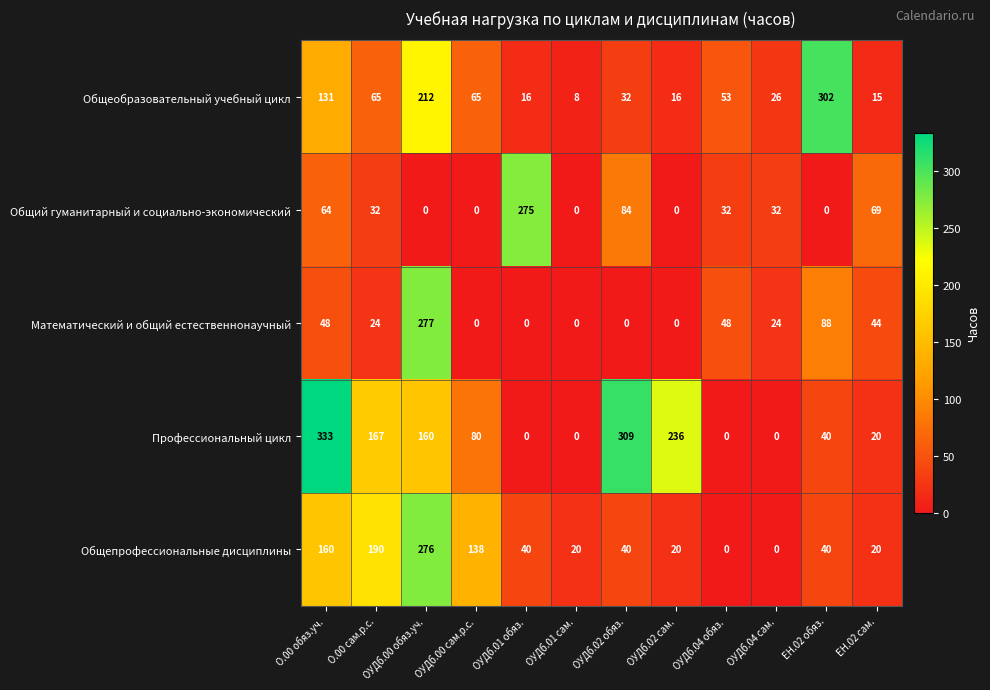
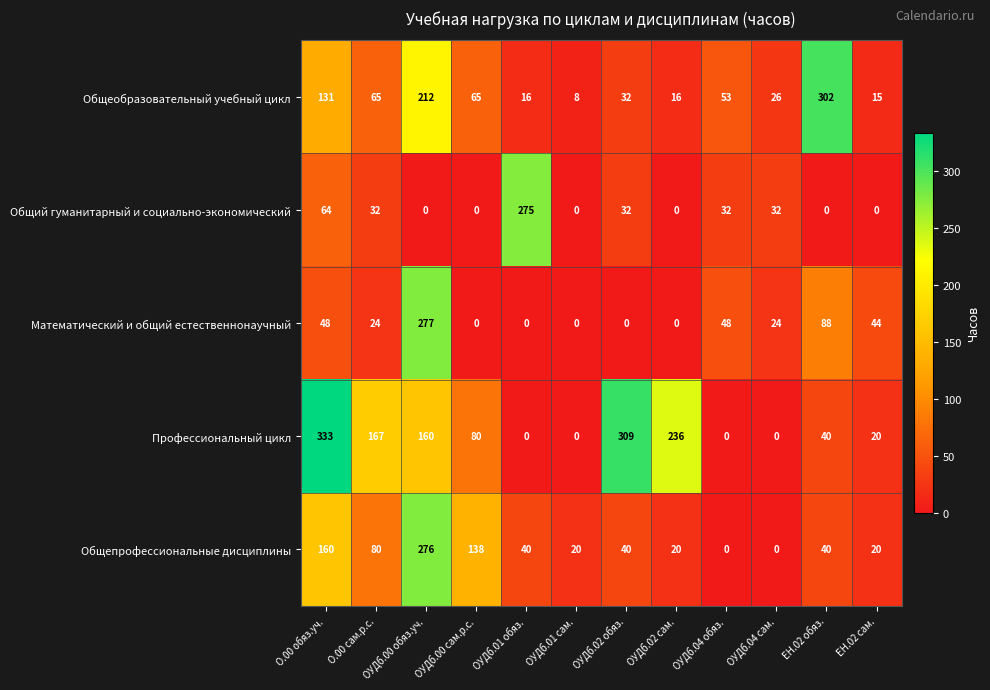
  {
    "Общеобразовательный учебный цикл": {
      "О.00 обяз.уч.": 131,
      "О.00 сам.р.с.": 65,
      "ОУДб.00 обяз.уч.": 212,
      "ОУДб.00 сам.р.с.": 65,
      "ОУДб.01 обяз.": 16,
      "ОУДб.01 сам.": 8,
      "ОУДб.02 обяз.": 32,
      "ОУДб.02 сам.": 16,
      "ОУДб.04 обяз.": 53,
      "ОУДб.04 сам.": 26,
      "ЕН.02 обяз.": 302,
      "ЕН.02 сам.": 15
    },
    "Общий гуманитарный и социально-экономический": {
      "О.00 обяз.уч.": 64,
      "О.00 сам.р.с.": 32,
      "ОУДб.00 обяз.уч.": 0,
      "ОУДб.00 сам.р.с.": 0,
      "ОУДб.01 обяз.": 275,
      "ОУДб.01 сам.": 0,
-     "ОУДб.02 обяз.": 84,
+     "ОУДб.02 обяз.": 32,
      "ОУДб.02 сам.": 0,
      "ОУДб.04 обяз.": 32,
      "ОУДб.04 сам.": 32,
      "ЕН.02 обяз.": 0,
-     "ЕН.02 сам.": 69
+     "ЕН.02 сам.": 0
    },
    "Математический и общий естественнонаучный": {
      "О.00 обяз.уч.": 48,
      "О.00 сам.р.с.": 24,
      "ОУДб.00 обяз.уч.": 277,
      "ОУДб.00 сам.р.с.": 0,
      "ОУДб.01 обяз.": 0,
      "ОУДб.01 сам.": 0,
      "ОУДб.02 обяз.": 0,
      "ОУДб.02 сам.": 0,
      "ОУДб.04 обяз.": 48,
      "ОУДб.04 сам.": 24,
      "ЕН.02 обяз.": 88,
      "ЕН.02 сам.": 44
    },
    "Профессиональный цикл": {
      "О.00 обяз.уч.": 333,
      "О.00 сам.р.с.": 167,
      "ОУДб.00 обяз.уч.": 160,
      "ОУДб.00 сам.р.с.": 80,
      "ОУДб.01 обяз.": 0,
      "ОУДб.01 сам.": 0,
      "ОУДб.02 обяз.": 309,
      "ОУДб.02 сам.": 236,
      "ОУДб.04 обяз.": 0,
      "ОУДб.04 сам.": 0,
      "ЕН.02 обяз.": 40,
      "ЕН.02 сам.": 20
    },
    "Общепрофессиональные дисциплины": {
      "О.00 обяз.уч.": 160,
-     "О.00 сам.р.с.": 190,
+     "О.00 сам.р.с.": 80,
      "ОУДб.00 обяз.уч.": 276,
      "ОУДб.00 сам.р.с.": 138,
      "ОУДб.01 обяз.": 40,
      "ОУДб.01 сам.": 20,
      "ОУДб.02 обяз.": 40,
      "ОУДб.02 сам.": 20,
      "ОУДб.04 обяз.": 0,
      "ОУДб.04 сам.": 0,
      "ЕН.02 обяз.": 40,
      "ЕН.02 сам.": 20
    }
  }
